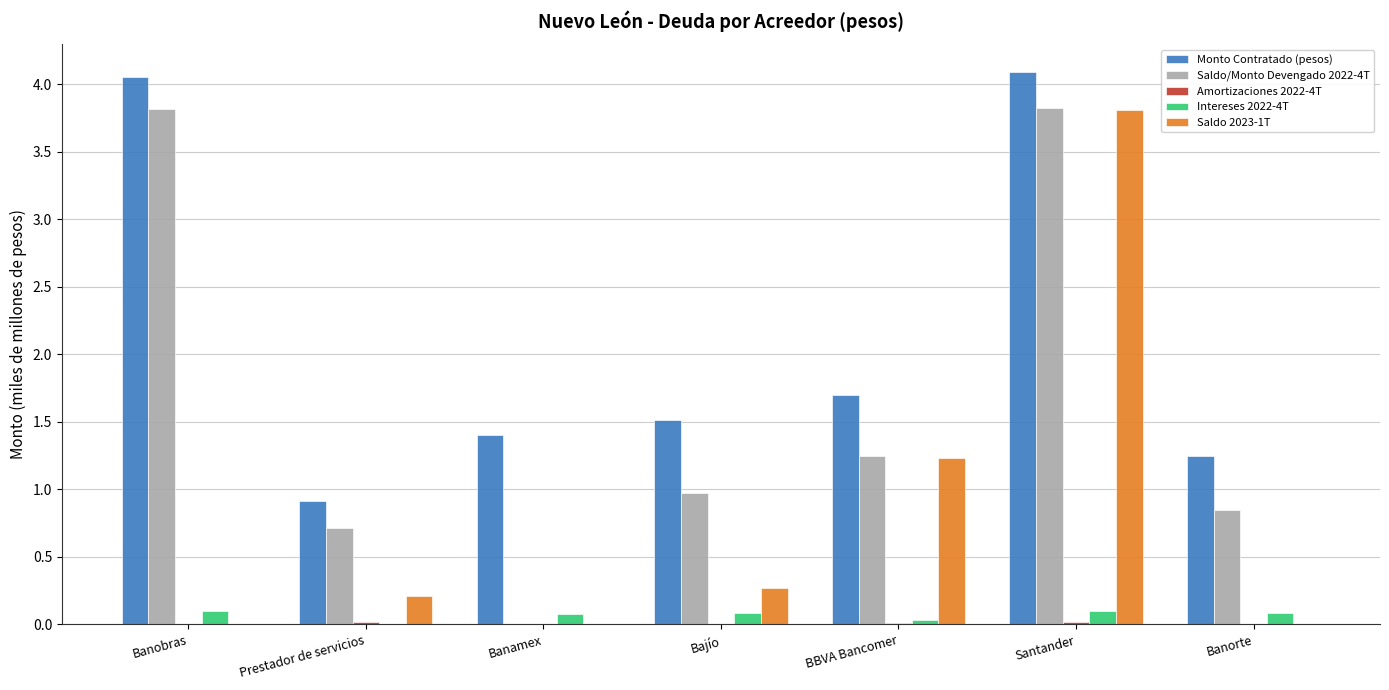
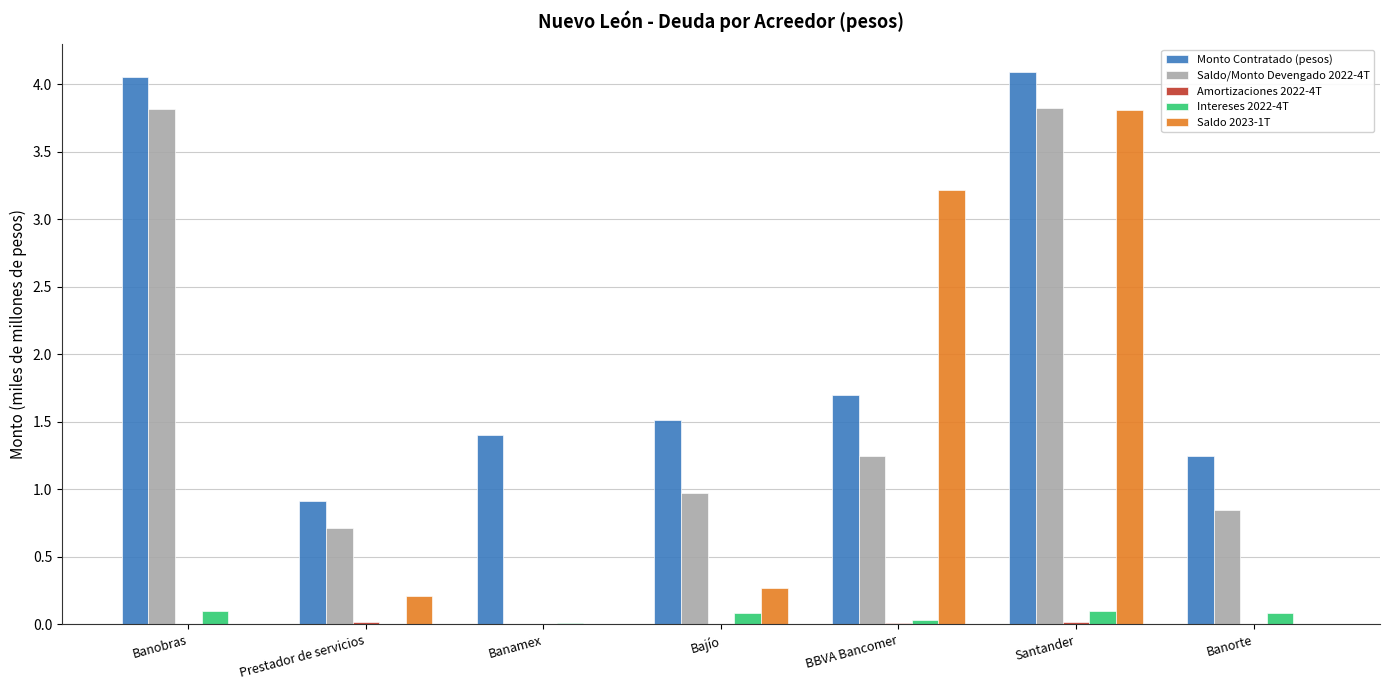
  {
    "Monto Contratado (pesos)": {
      "Banobras": 4.05,
      "Prestador de servicios": 0.91,
      "Banamex": 1.40,
      "Bajío": 1.51,
      "BBVA Bancomer": 1.70,
      "Santander": 4.09,
      "Banorte": 1.25
    },
    "Saldo/Monto Devengado 2022-4T": {
      "Banobras": 3.82,
      "Prestador de servicios": 0.72,
      "Banamex": 0.00,
      "Bajío": 0.97,
      "BBVA Bancomer": 1.25,
      "Santander": 3.83,
      "Banorte": 0.85
    },
    "Amortizaciones 2022-4T": {
      "Banamex": 0.00,
      "Santander": 0.02
    },
    "Intereses 2022-4T": {
      "Banobras": 0.10,
      "Prestador de servicios": 0.00,
-     "Banamex": 0.08,
+     "Banamex": 0.01,
      "Bajío": 0.09,
      "BBVA Bancomer": 0.03,
      "Santander": 0.10,
      "Banorte": 0.08
    },
    "Saldo 2023-1T": {
      "Banobras": 0.00,
      "Prestador de servicios": 0.21,
      "Banamex": 0.00,
      "Bajío": 0.27,
-     "BBVA Bancomer": 1.23,
+     "BBVA Bancomer": 3.22,
      "Santander": 3.81,
      "Banorte": 0.00
    }
  }
